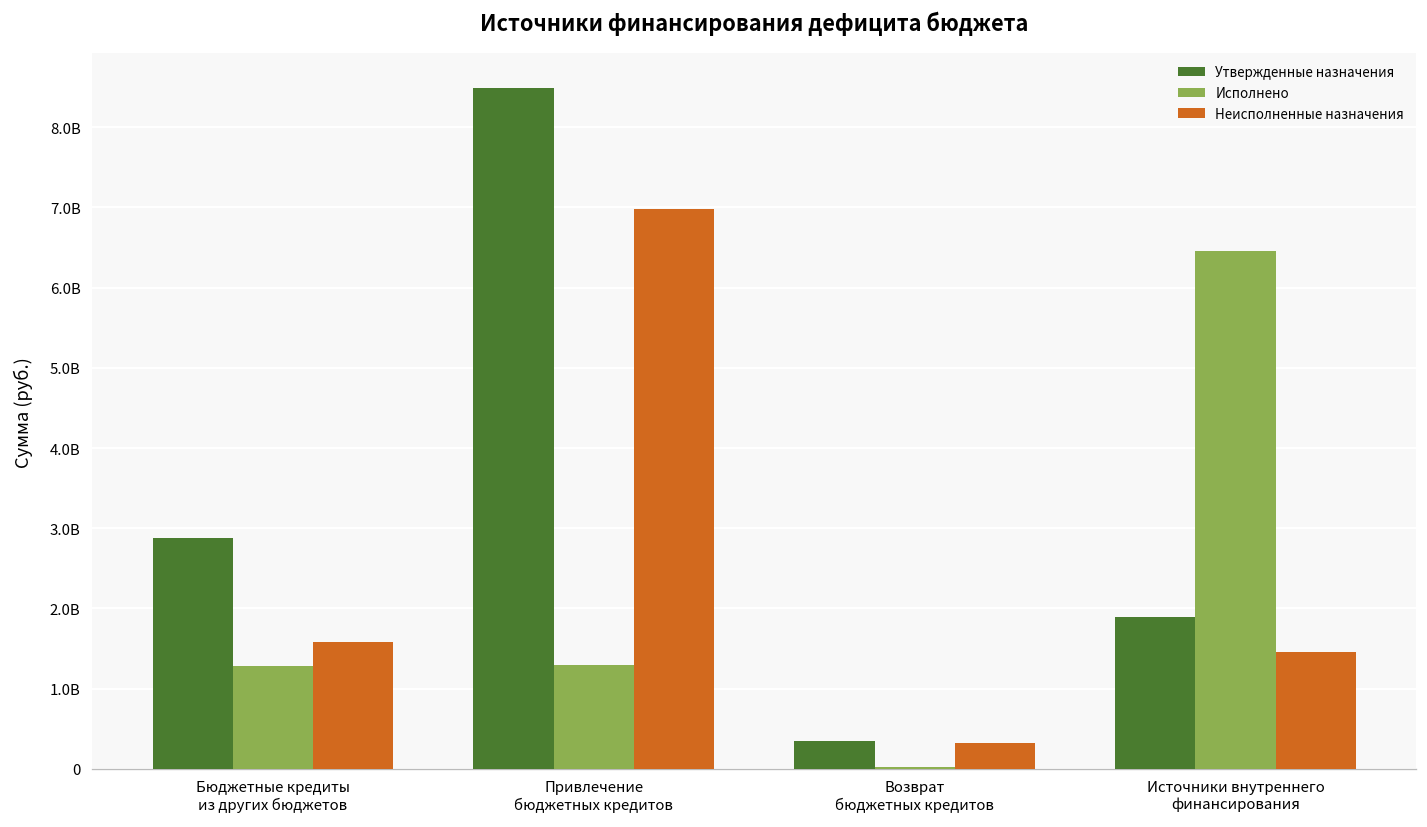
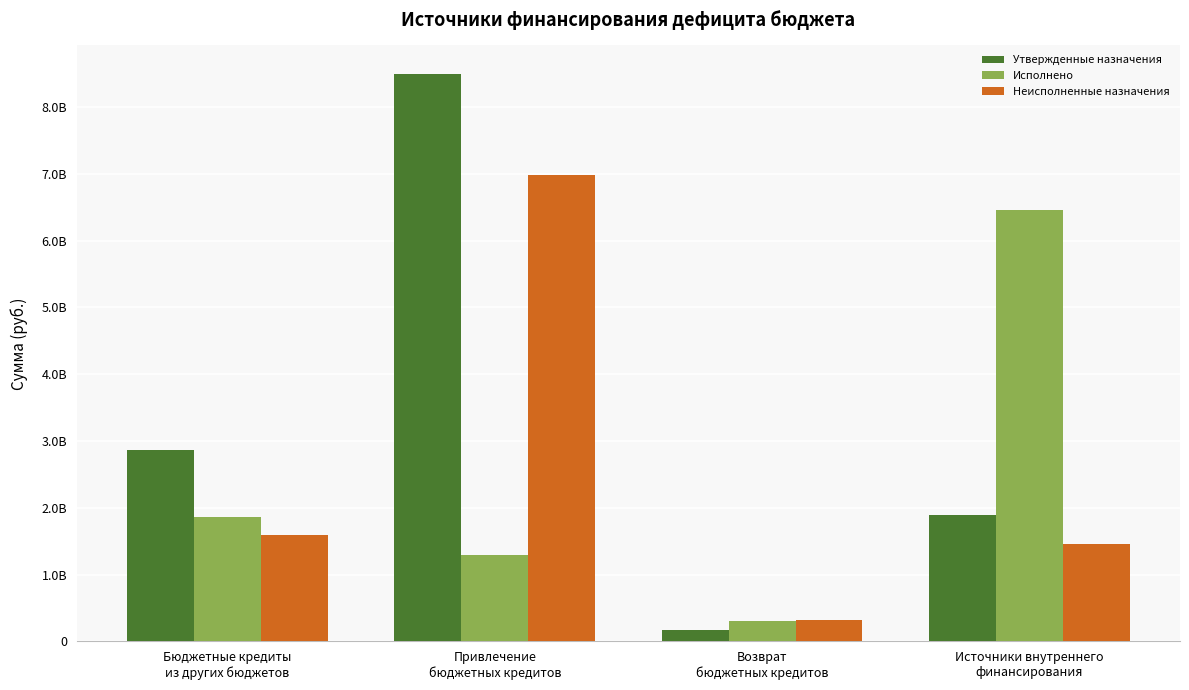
  {
    "Утвержденные назначения": {
      "Бюджетные кредиты из других бюджетов": 2900000000,
      "Привлечение бюджетных кредитов": 8500000000,
-     "Возврат бюджетных кредитов": 300000000,
+     "Возврат бюджетных кредитов": 200000000,
      "Источники внутреннего финансирования": 1900000000
    },
    "Исполнено": {
-     "Бюджетные кредиты из других бюджетов": 1300000000,
+     "Бюджетные кредиты из других бюджетов": 1900000000,
      "Привлечение бюджетных кредитов": 1300000000,
-     "Возврат бюджетных кредитов": 0,
+     "Возврат бюджетных кредитов": 300000000,
      "Источники внутреннего финансирования": 6500000000
    },
    "Неисполненные назначения": {
      "Бюджетные кредиты из других бюджетов": 1600000000,
      "Привлечение бюджетных кредитов": 7000000000,
      "Возврат бюджетных кредитов": 300000000,
      "Источники внутреннего финансирования": 1500000000
    }
  }
